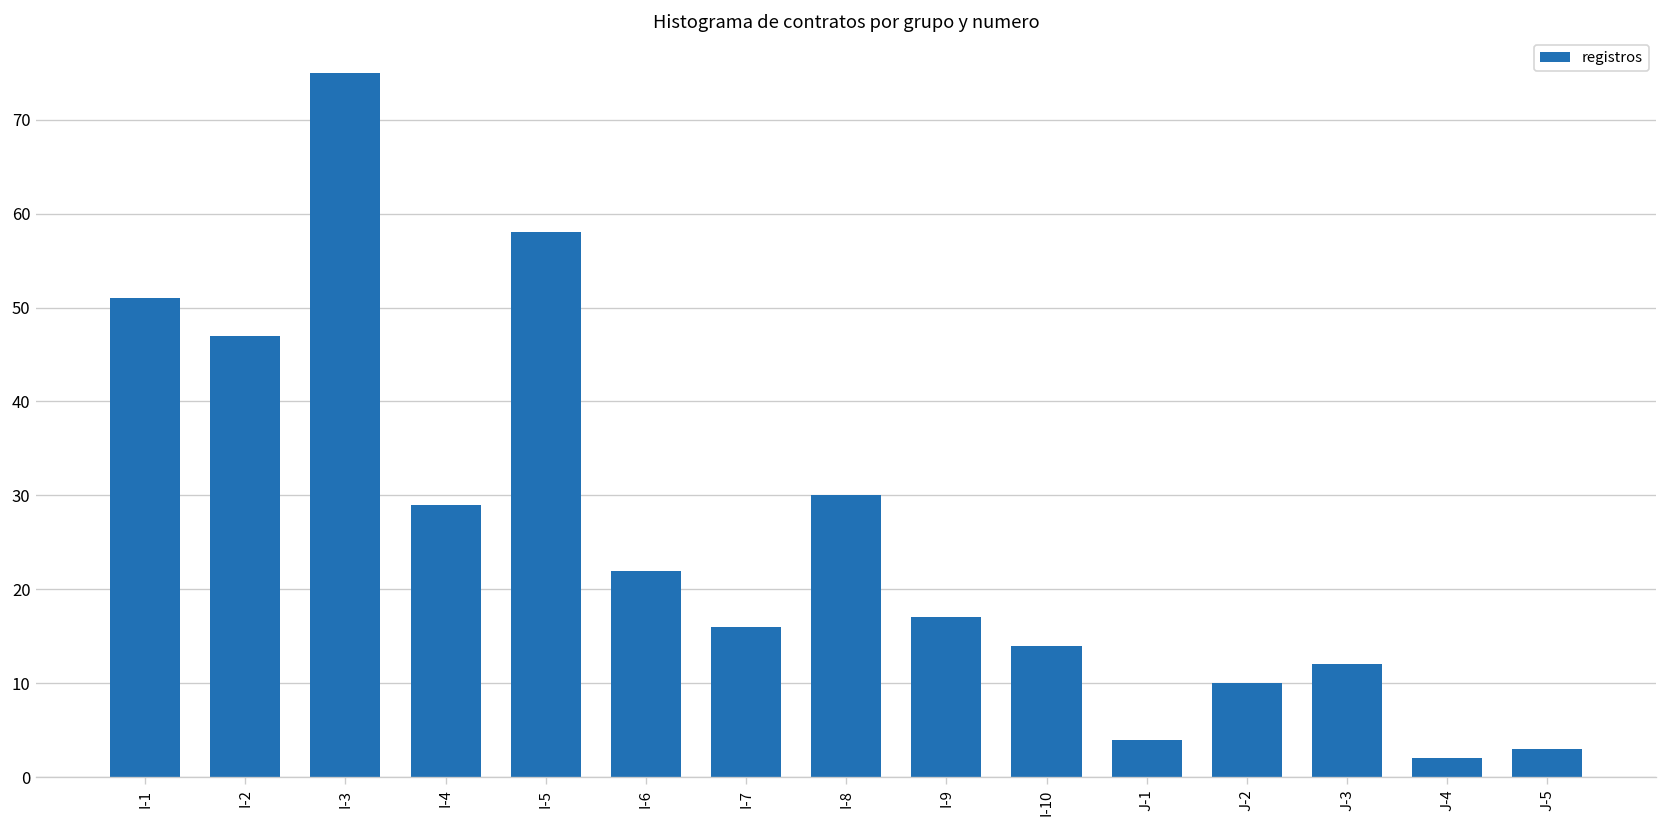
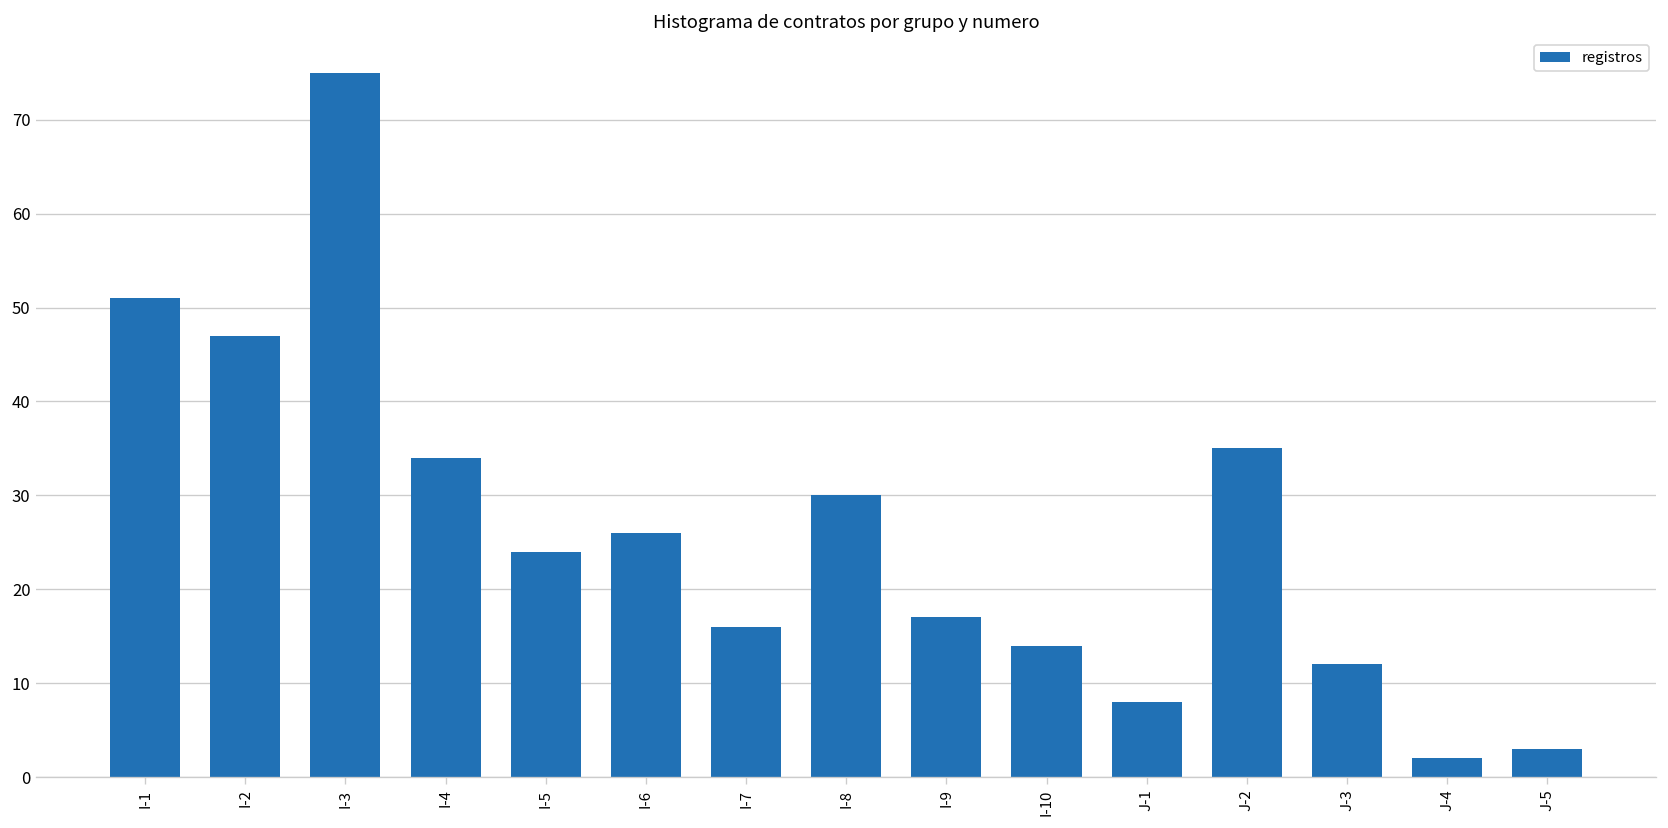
  {
    "I-1": 51,
    "I-2": 47,
    "I-3": 75,
-   "I-4": 29,
-   "I-5": 58,
-   "I-6": 22,
+   "I-4": 34,
+   "I-5": 24,
+   "I-6": 26,
    "I-7": 16,
    "I-8": 30,
    "I-9": 17,
    "I-10": 14,
-   "J-1": 4,
-   "J-2": 10,
+   "J-1": 8,
+   "J-2": 35,
    "J-3": 12,
    "J-4": 2,
    "J-5": 3
  }
